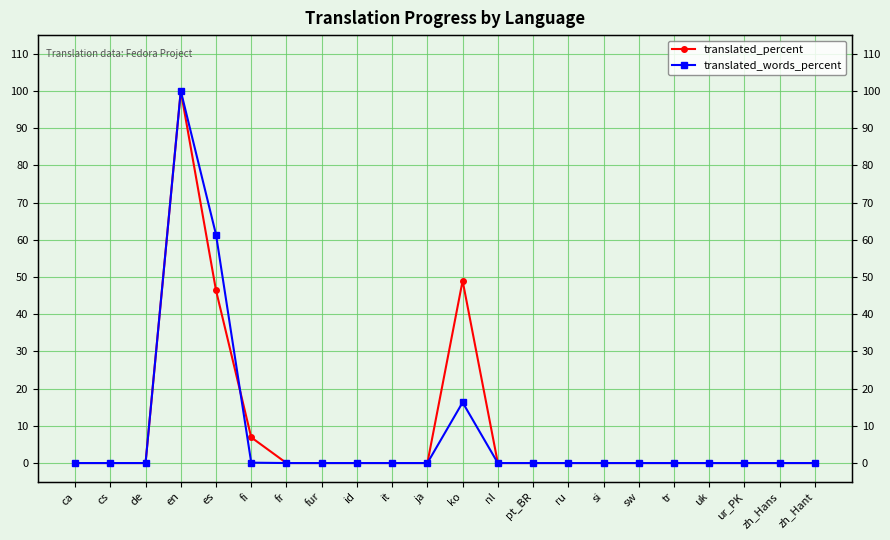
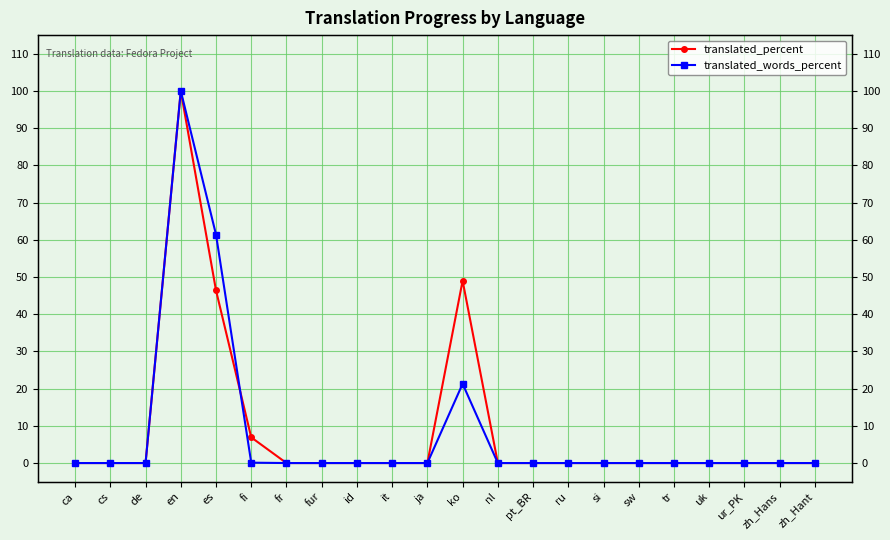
  {
    "translated_percent": {
      "es": 46,
      "fi": 7,
      "ko": 49
    },
    "translated_words_percent": {
      "es": 61,
      "fi": 0,
-     "ko": 16
+     "ko": 21
    }
  }
